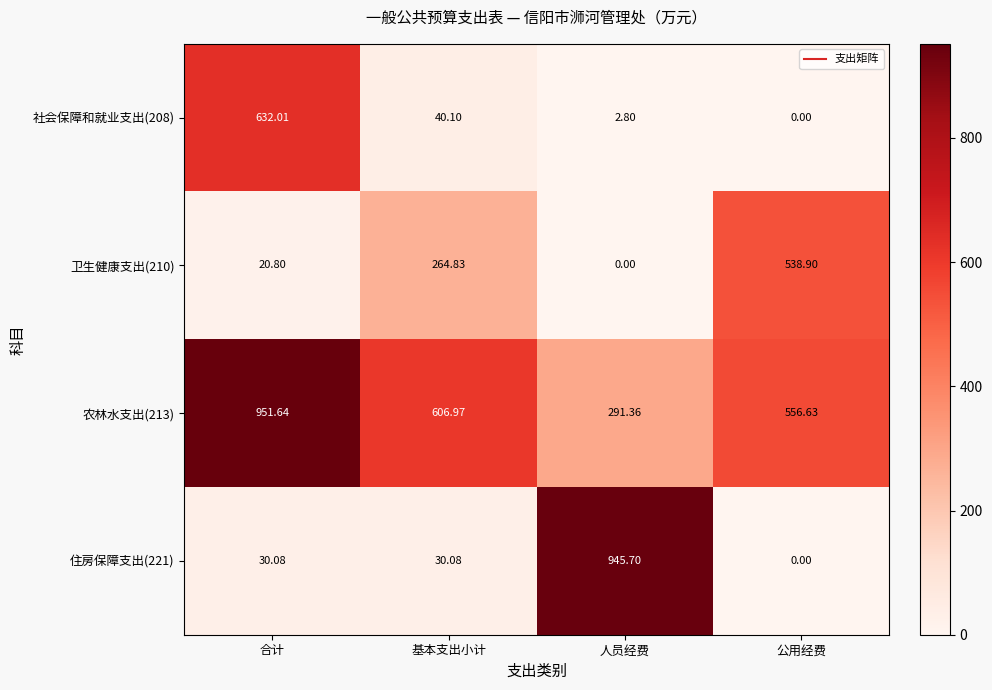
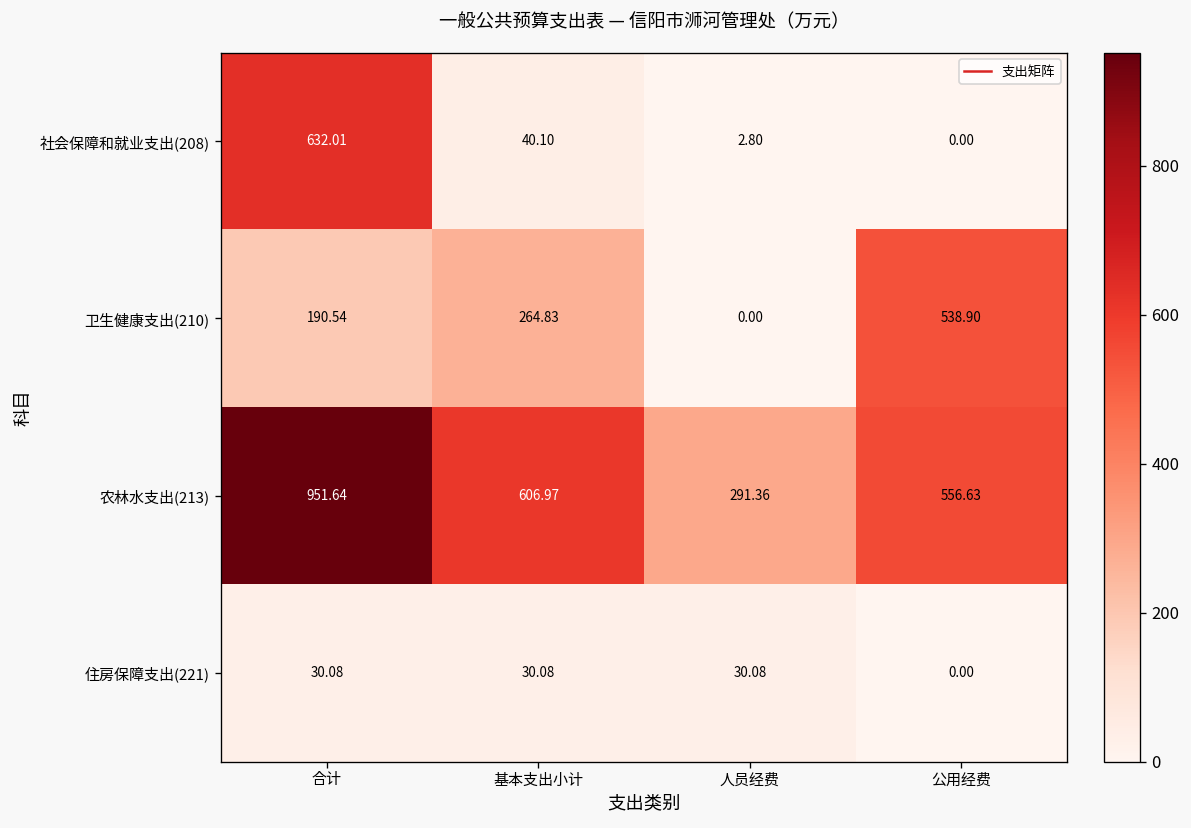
  {
    "社会保障和就业支出(208)": {
      "合计": 632.01,
      "基本支出小计": 40.10,
      "人员经费": 2.80,
      "公用经费": 0.00
    },
    "卫生健康支出(210)": {
-     "合计": 20.80,
+     "合计": 190.54,
      "基本支出小计": 264.83,
      "人员经费": 0.00,
      "公用经费": 538.90
    },
    "农林水支出(213)": {
      "合计": 951.64,
      "基本支出小计": 606.97,
      "人员经费": 291.36,
      "公用经费": 556.63
    },
    "住房保障支出(221)": {
      "合计": 30.08,
      "基本支出小计": 30.08,
-     "人员经费": 945.70,
+     "人员经费": 30.08,
      "公用经费": 0.00
    }
  }
